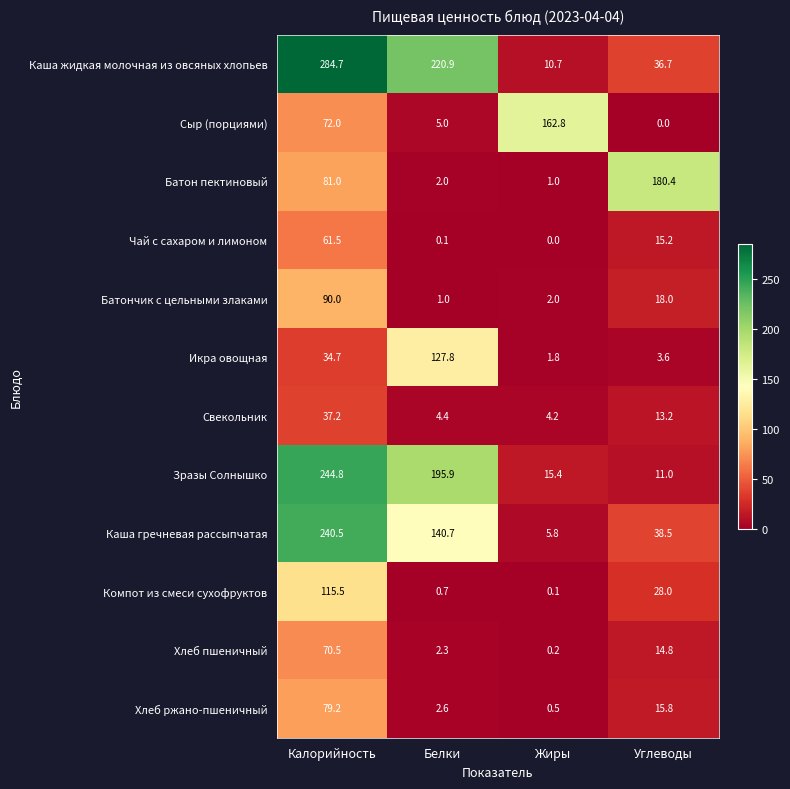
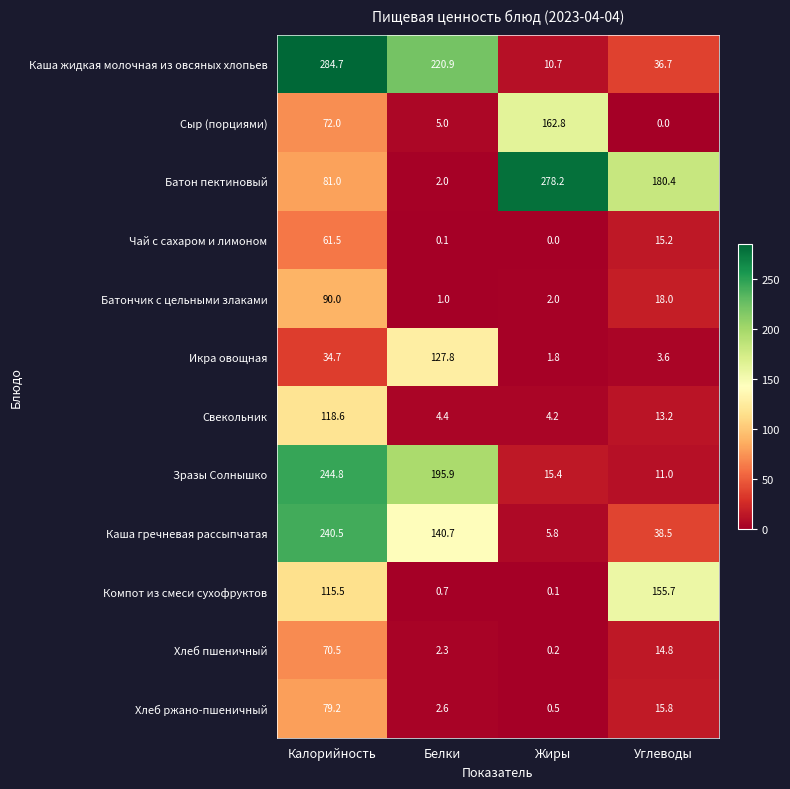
  {
    "Каша жидкая молочная из овсяных хлопьев": {
      "Калорийность": 284.7,
      "Белки": 220.9,
      "Жиры": 10.7,
      "Углеводы": 36.7
    },
    "Сыр (порциями)": {
      "Калорийность": 72.0,
      "Белки": 5.0,
      "Жиры": 162.8,
      "Углеводы": 0.0
    },
    "Батон пектиновый": {
      "Калорийность": 81.0,
      "Белки": 2.0,
-     "Жиры": 1.0,
+     "Жиры": 278.2,
      "Углеводы": 180.4
    },
    "Чай с сахаром и лимоном": {
      "Калорийность": 61.5,
      "Белки": 0.1,
      "Жиры": 0.0,
      "Углеводы": 15.2
    },
    "Батончик с цельными злаками": {
      "Калорийность": 90.0,
      "Белки": 1.0,
      "Жиры": 2.0,
      "Углеводы": 18.0
    },
    "Икра овощная": {
      "Калорийность": 34.7,
      "Белки": 127.8,
      "Жиры": 1.8,
      "Углеводы": 3.6
    },
    "Свекольник": {
-     "Калорийность": 37.2,
+     "Калорийность": 118.6,
      "Белки": 4.4,
      "Жиры": 4.2,
      "Углеводы": 13.2
    },
    "Зразы Солнышко": {
      "Калорийность": 244.8,
      "Белки": 195.9,
      "Жиры": 15.4,
      "Углеводы": 11.0
    },
    "Каша гречневая рассыпчатая": {
      "Калорийность": 240.5,
      "Белки": 140.7,
      "Жиры": 5.8,
      "Углеводы": 38.5
    },
    "Компот из смеси сухофруктов": {
      "Калорийность": 115.5,
      "Белки": 0.7,
      "Жиры": 0.1,
-     "Углеводы": 28.0
+     "Углеводы": 155.7
    },
    "Хлеб пшеничный": {
      "Калорийность": 70.5,
      "Белки": 2.3,
      "Жиры": 0.2,
      "Углеводы": 14.8
    },
    "Хлеб ржано-пшеничный": {
      "Калорийность": 79.2,
      "Белки": 2.6,
      "Жиры": 0.5,
      "Углеводы": 15.8
    }
  }
